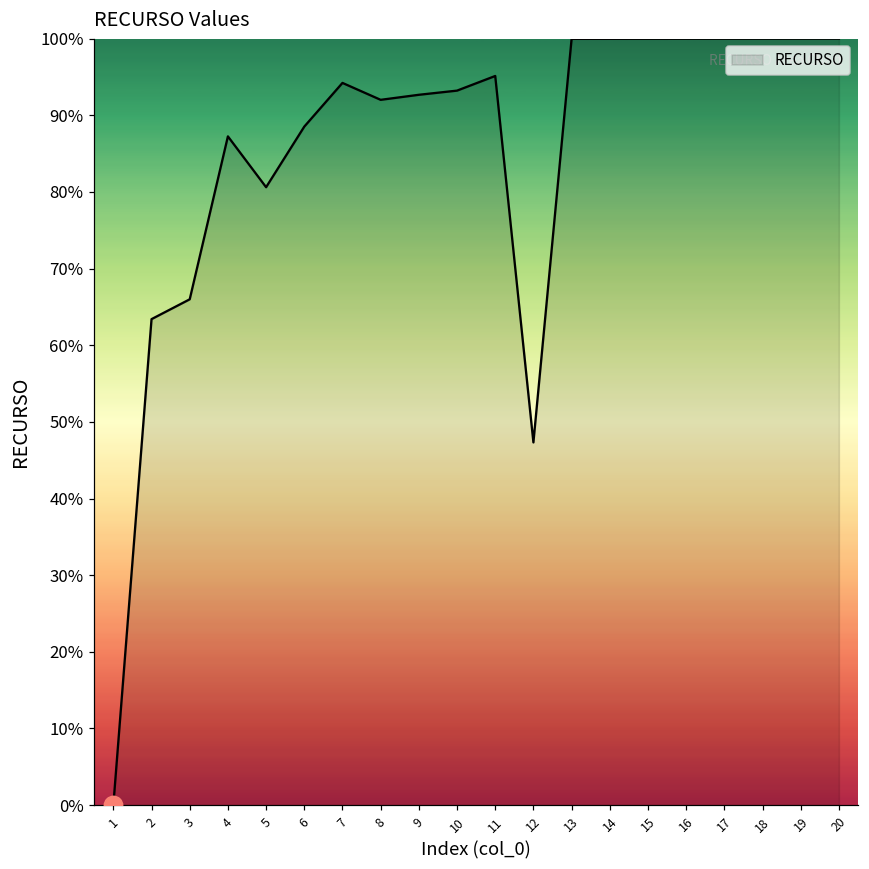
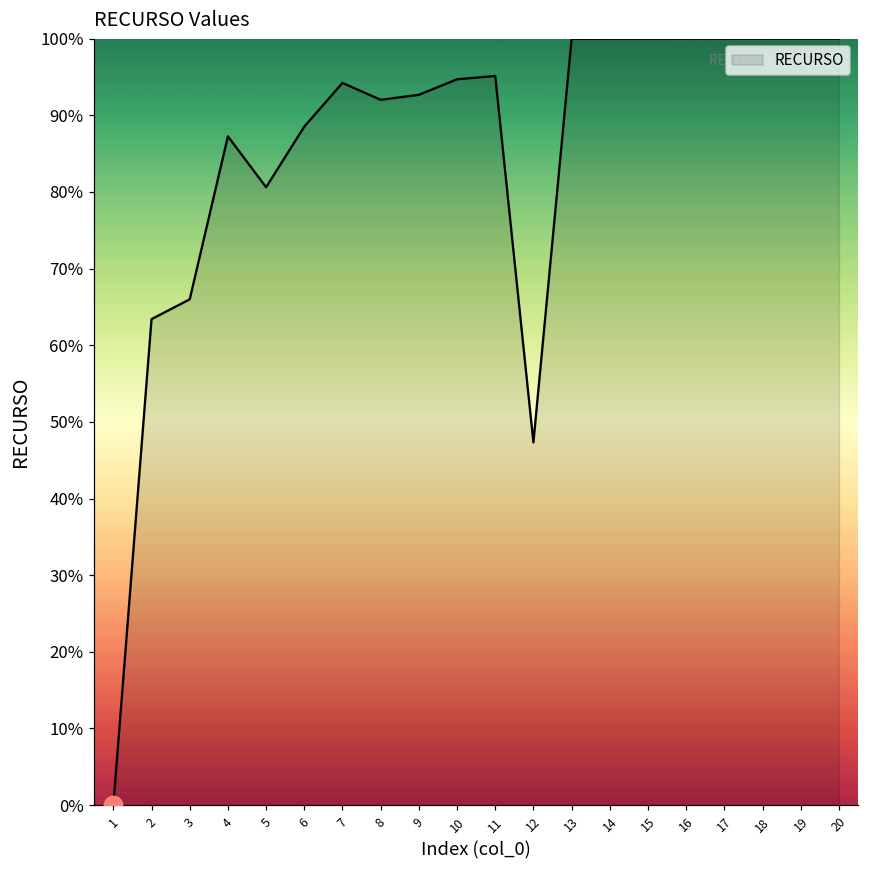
  {
    "RECURSO": {
      "2": "63%",
      "3": "66%",
      "4": "87%",
      "5": "81%",
      "6": "89%",
      "7": "94%",
      "8": "92%",
      "9": "93%",
-     "10": "93%",
+     "10": "95%",
      "11": "95%",
      "12": "47%",
      "13": "100%",
      "14": "100%",
      "15": "100%",
      "16": "100%",
      "17": "100%",
      "18": "100%",
      "19": "100%",
      "20": "100%"
    }
  }
